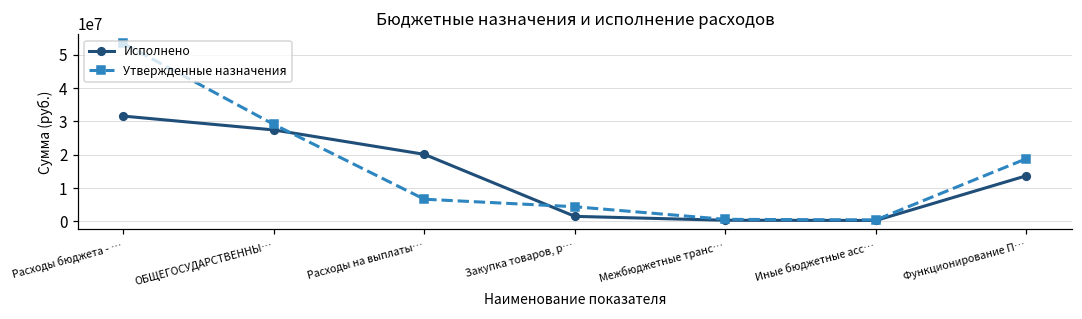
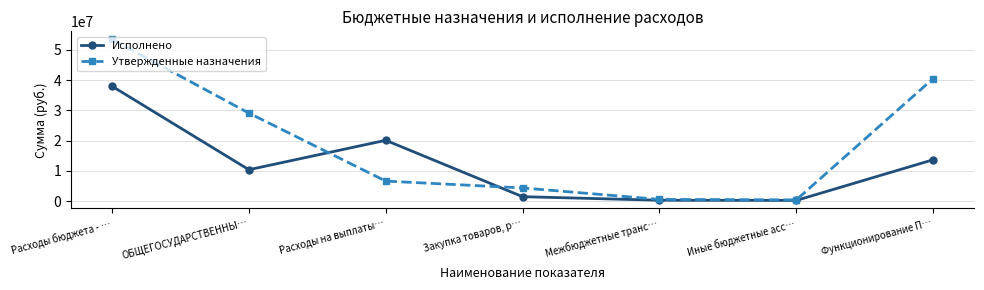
  {
    "Исполнено": {
-     "Расходы бюджета - …": 32000000,
-     "ОБЩЕГОСУДАРСТВЕННЫ…": 27000000,
+     "Расходы бюджета - …": 38000000,
+     "ОБЩЕГОСУДАРСТВЕННЫ…": 10000000,
      "Расходы на выплаты…": 20000000,
      "Закупка товаров, р…": 2000000,
      "Функционирование П…": 14000000
    },
    "Утвержденные назначения": {
      "ОБЩЕГОСУДАРСТВЕННЫ…": 29000000,
      "Расходы на выплаты…": 7000000,
      "Закупка товаров, р…": 4000000,
-     "Функционирование П…": 19000000
+     "Функционирование П…": 40000000
    }
  }
